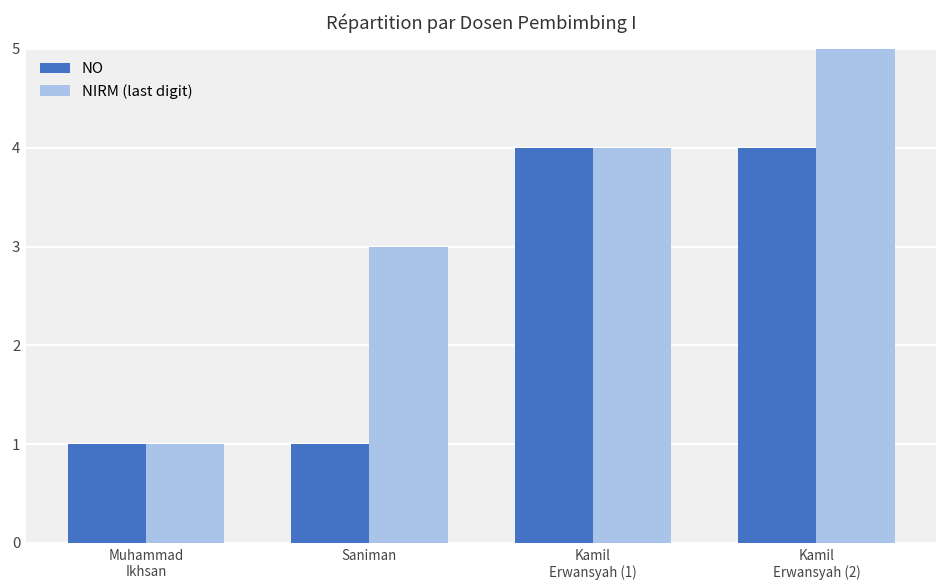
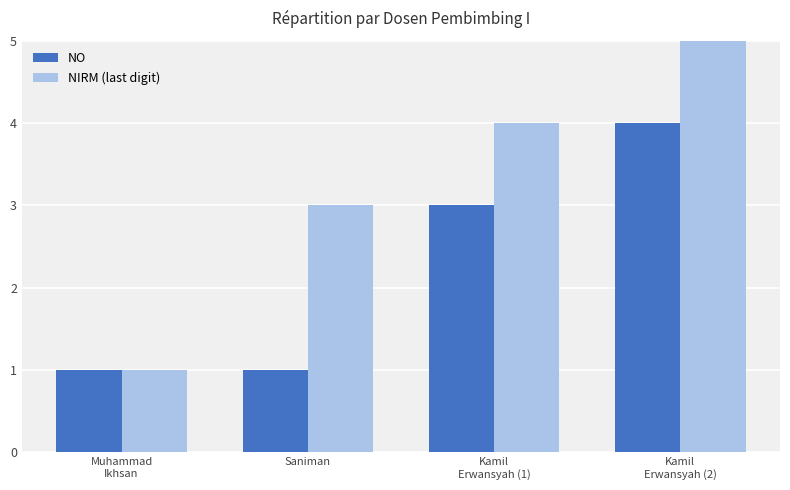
  {
    "NO": {
      "Muhammad Ikhsan": 1,
      "Saniman": 1,
-     "Kamil Erwansyah (1)": 4,
+     "Kamil Erwansyah (1)": 3,
      "Kamil Erwansyah (2)": 4
    },
    "NIRM (last digit)": {
      "Muhammad Ikhsan": 1,
      "Saniman": 3,
      "Kamil Erwansyah (1)": 4
    }
  }
